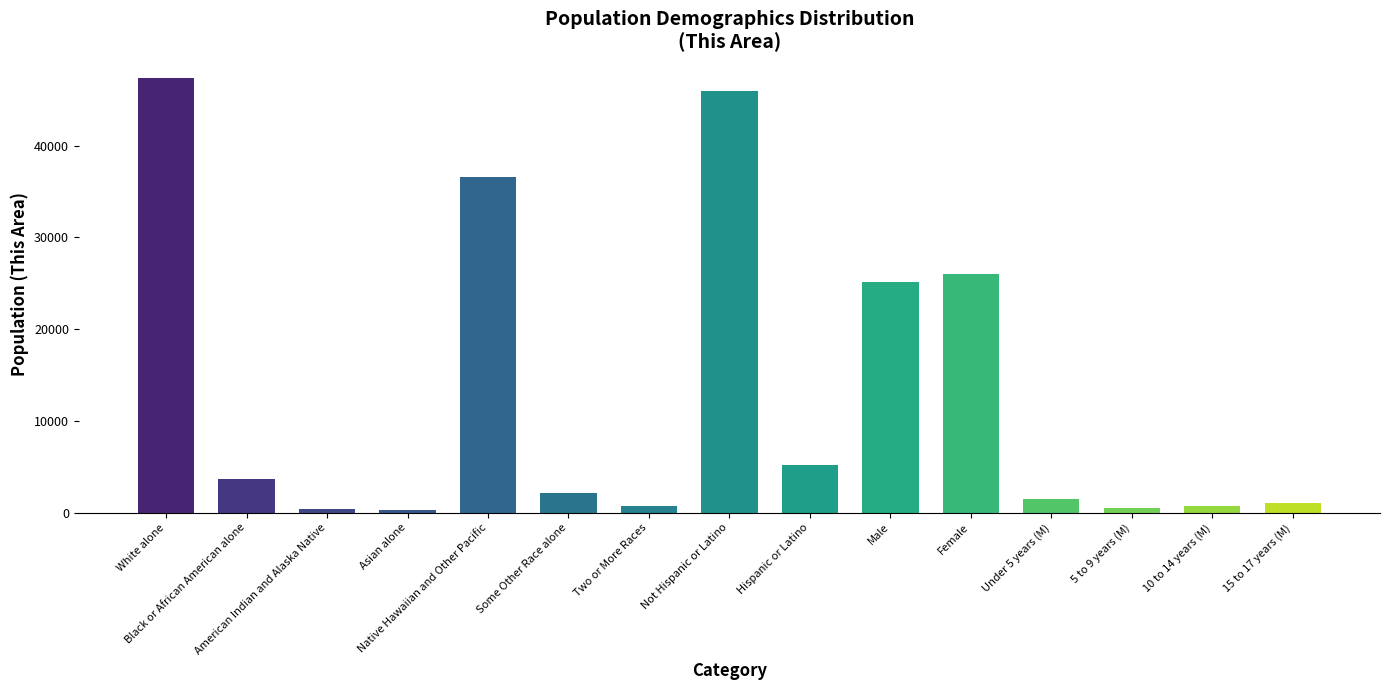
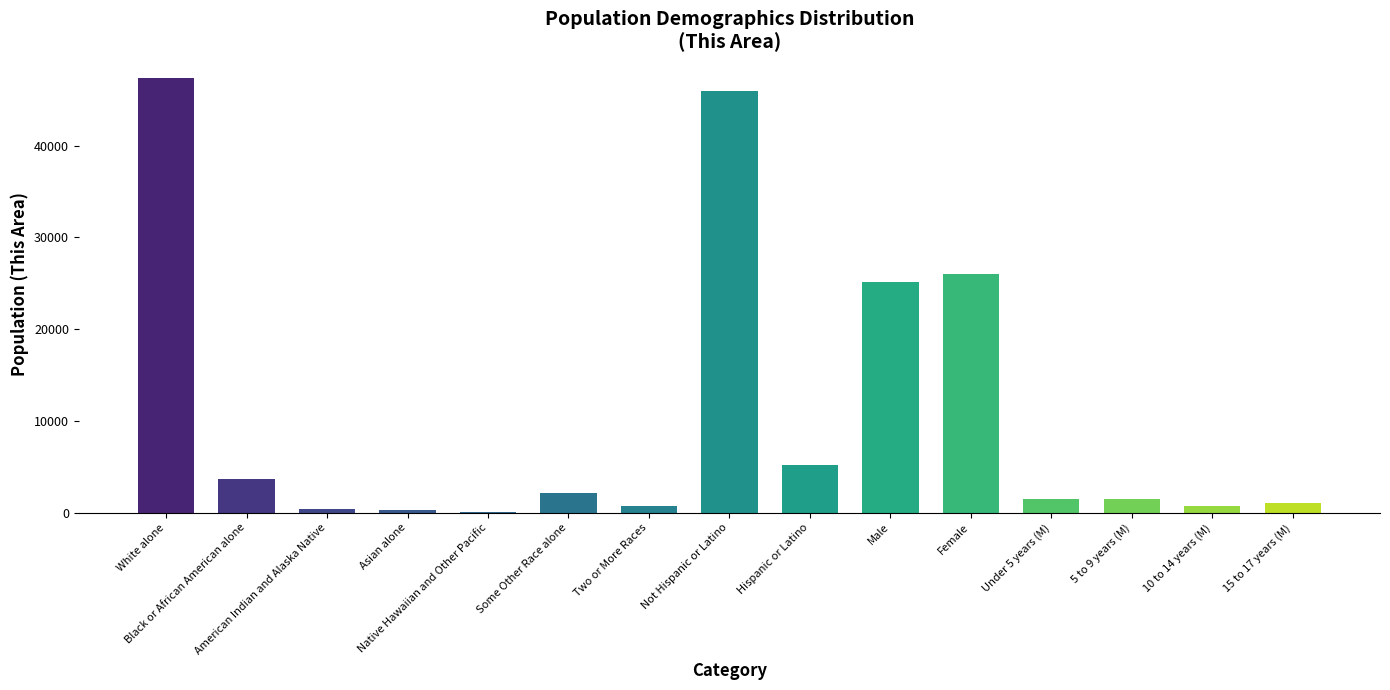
  {
    "White alone": 47000,
    "Black or African American alone": 4000,
    "American Indian and Alaska Native": 0,
    "Asian alone": 0,
-   "Native Hawaiian and Other Pacific": 37000,
+   "Native Hawaiian and Other Pacific": 0,
    "Some Other Race alone": 2000,
    "Two or More Races": 1000,
    "Not Hispanic or Latino": 46000,
    "Hispanic or Latino": 5000,
    "Male": 25000,
    "Female": 26000,
    "Under 5 years (M)": 1000,
-   "5 to 9 years (M)": 500,
+   "5 to 9 years (M)": 1500,
    "10 to 14 years (M)": 1000,
    "15 to 17 years (M)": 1000
  }
